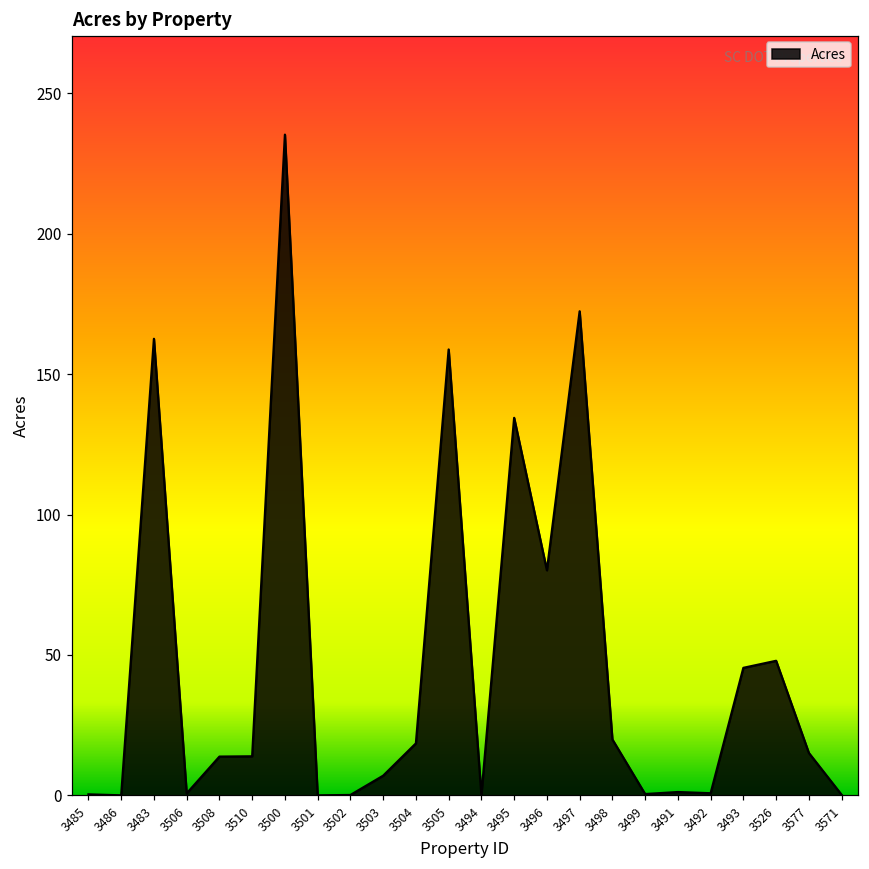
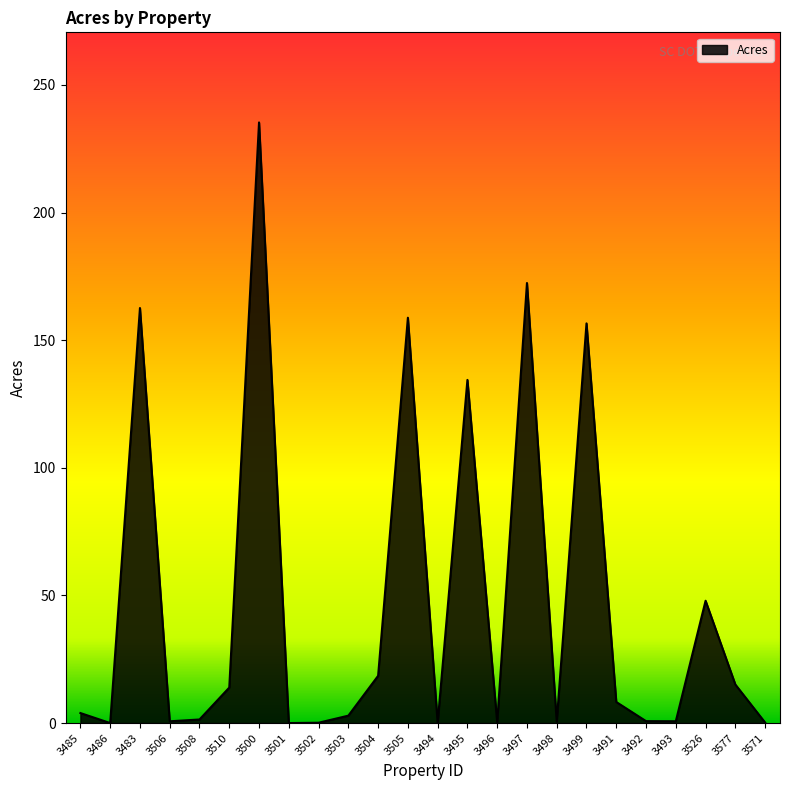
  {
-   "3485": 0,
+   "3485": 4,
    "3486": 0,
    "3483": 163,
    "3506": 1,
-   "3508": 14,
+   "3508": 1,
    "3510": 14,
    "3500": 235,
    "3501": 0,
    "3502": 0,
-   "3503": 7,
+   "3503": 3,
    "3504": 19,
    "3505": 159,
    "3494": 0,
    "3495": 134,
-   "3496": 80,
+   "3496": 0,
    "3497": 172,
-   "3498": 20,
-   "3499": 0,
-   "3491": 1,
+   "3498": 1,
+   "3499": 157,
+   "3491": 8,
    "3492": 1,
-   "3493": 45,
+   "3493": 1,
    "3526": 48,
    "3577": 15,
    "3571": 0
  }
